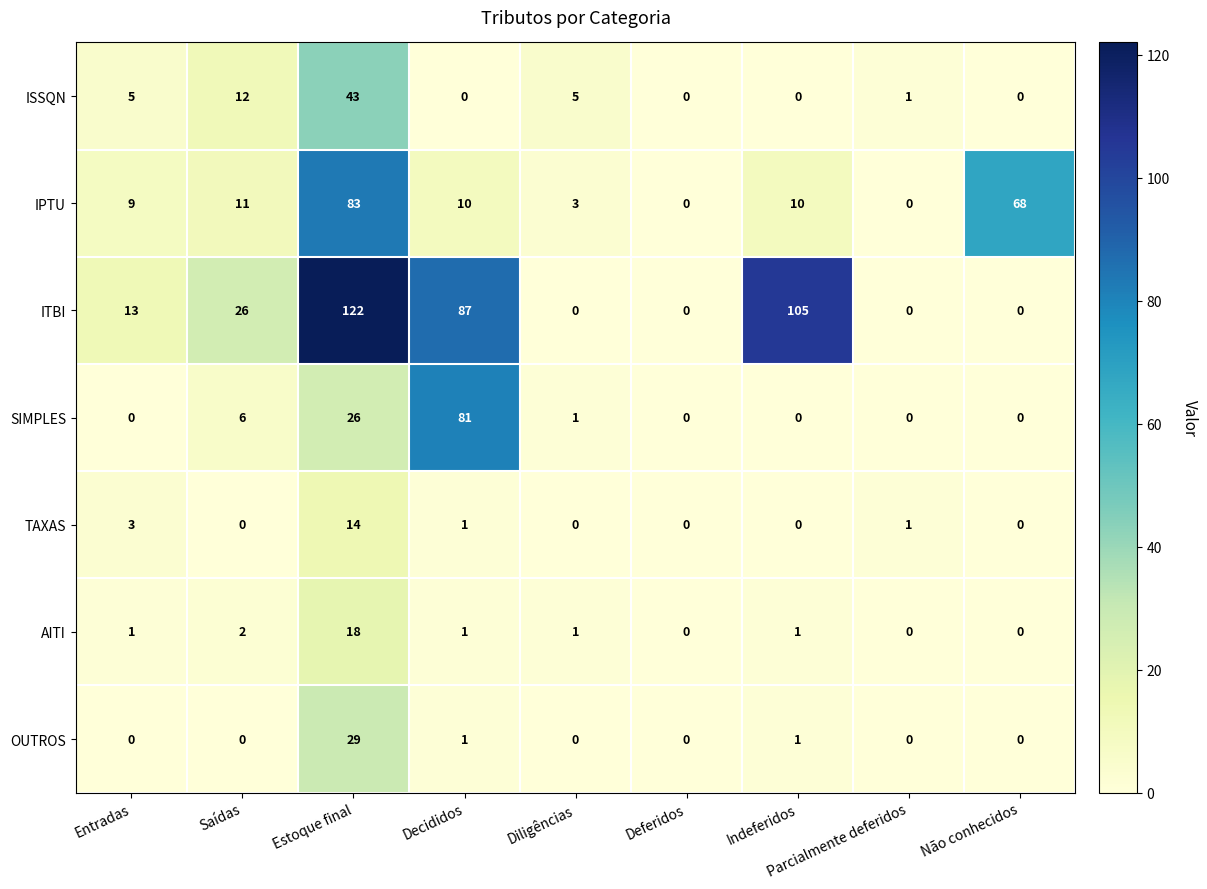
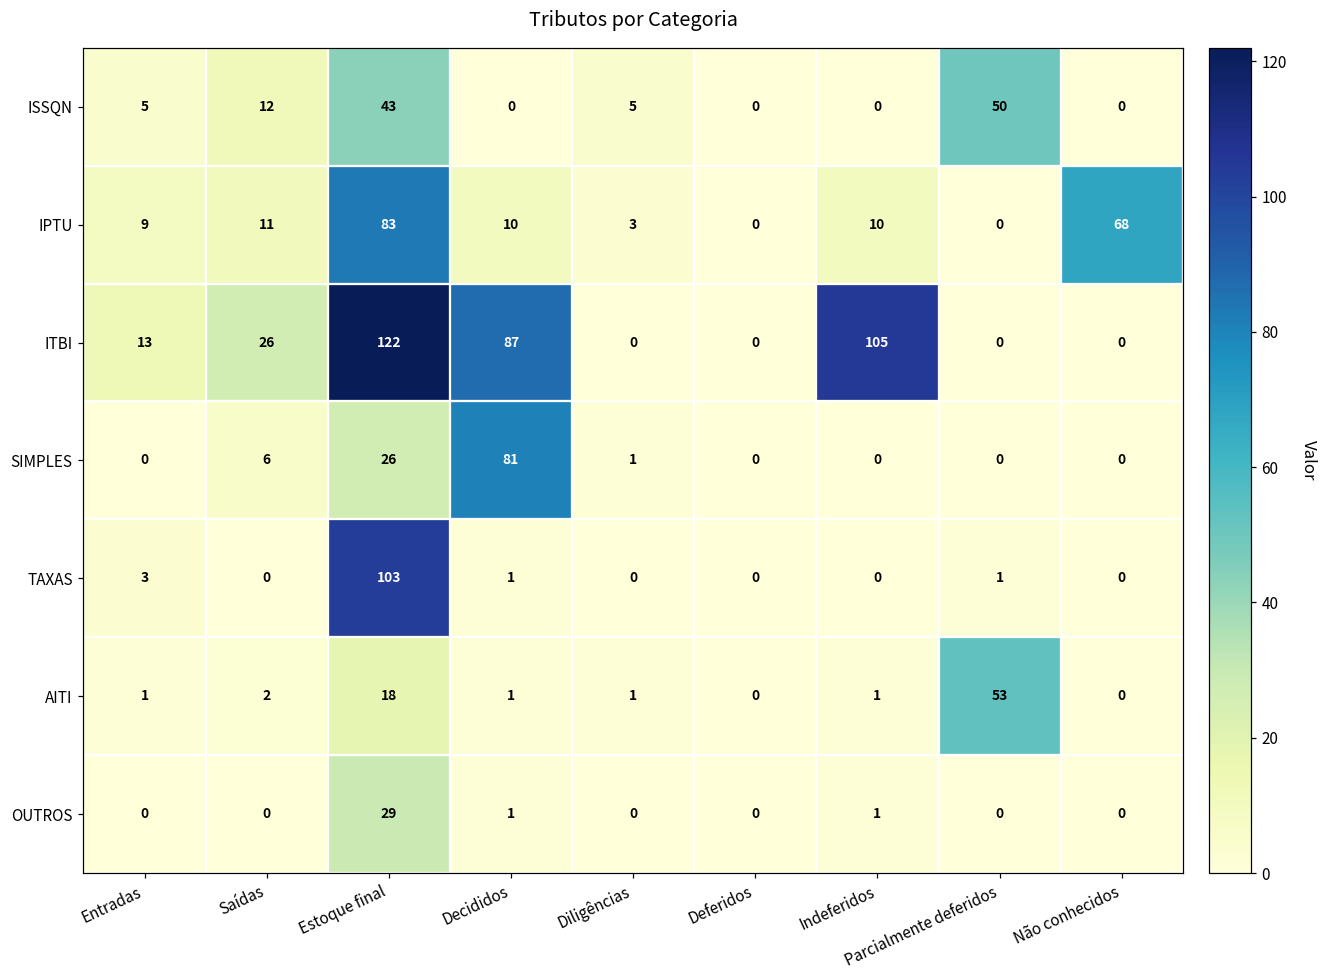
  {
    "ISSQN": {
      "Entradas": 5,
      "Saídas": 12,
      "Estoque final": 43,
      "Decididos": 0,
      "Diligências": 5,
      "Deferidos": 0,
      "Indeferidos": 0,
-     "Parcialmente deferidos": 1,
+     "Parcialmente deferidos": 50,
      "Não conhecidos": 0
    },
    "IPTU": {
      "Entradas": 9,
      "Saídas": 11,
      "Estoque final": 83,
      "Decididos": 10,
      "Diligências": 3,
      "Deferidos": 0,
      "Indeferidos": 10,
      "Parcialmente deferidos": 0,
      "Não conhecidos": 68
    },
    "ITBI": {
      "Entradas": 13,
      "Saídas": 26,
      "Estoque final": 122,
      "Decididos": 87,
      "Diligências": 0,
      "Deferidos": 0,
      "Indeferidos": 105,
      "Parcialmente deferidos": 0,
      "Não conhecidos": 0
    },
    "SIMPLES": {
      "Entradas": 0,
      "Saídas": 6,
      "Estoque final": 26,
      "Decididos": 81,
      "Diligências": 1,
      "Deferidos": 0,
      "Indeferidos": 0,
      "Parcialmente deferidos": 0,
      "Não conhecidos": 0
    },
    "TAXAS": {
      "Entradas": 3,
      "Saídas": 0,
-     "Estoque final": 14,
+     "Estoque final": 103,
      "Decididos": 1,
      "Diligências": 0,
      "Deferidos": 0,
      "Indeferidos": 0,
      "Parcialmente deferidos": 1,
      "Não conhecidos": 0
    },
    "AITI": {
      "Entradas": 1,
      "Saídas": 2,
      "Estoque final": 18,
      "Decididos": 1,
      "Diligências": 1,
      "Deferidos": 0,
      "Indeferidos": 1,
-     "Parcialmente deferidos": 0,
+     "Parcialmente deferidos": 53,
      "Não conhecidos": 0
    },
    "OUTROS": {
      "Entradas": 0,
      "Saídas": 0,
      "Estoque final": 29,
      "Decididos": 1,
      "Diligências": 0,
      "Deferidos": 0,
      "Indeferidos": 1,
      "Parcialmente deferidos": 0,
      "Não conhecidos": 0
    }
  }
